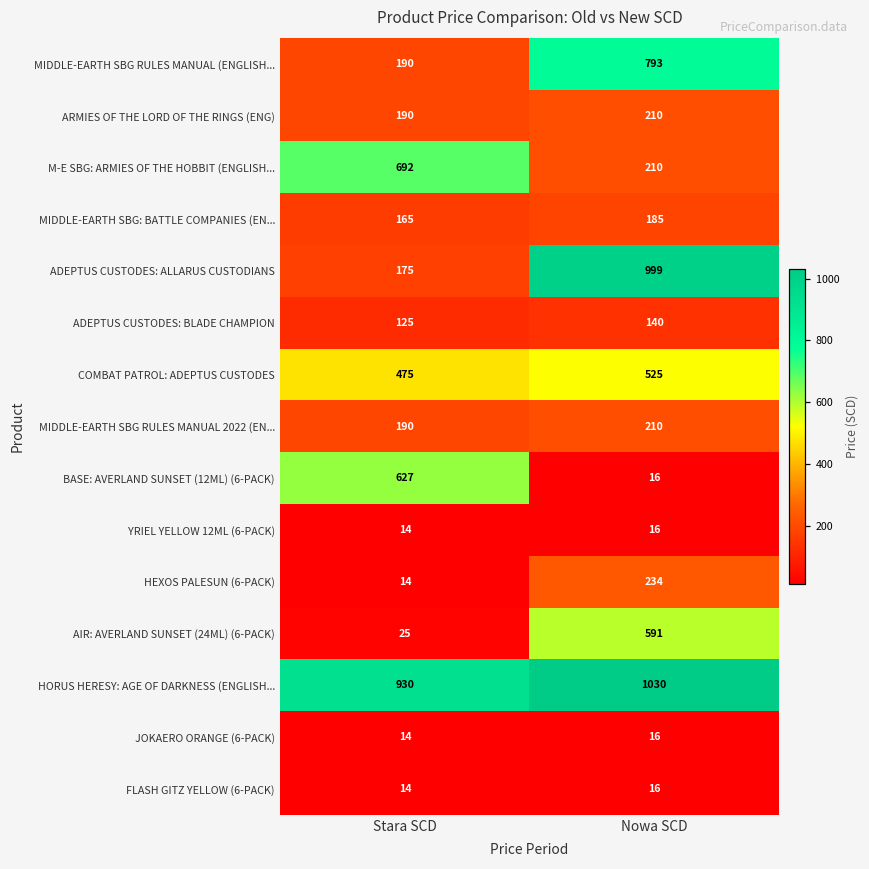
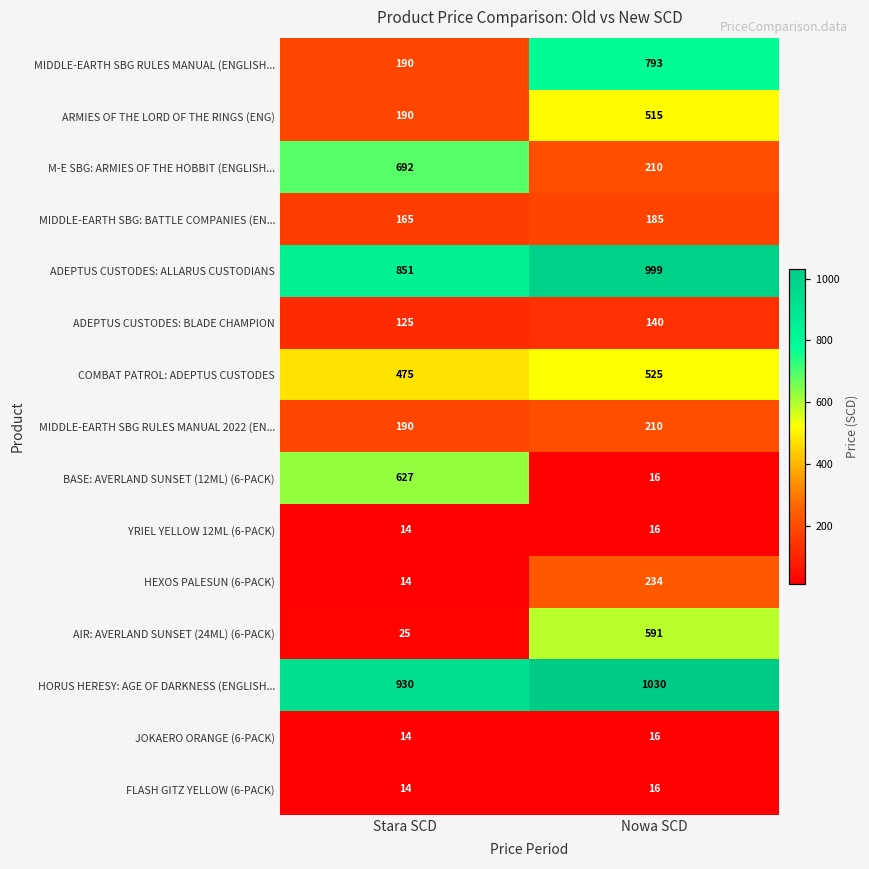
  {
    "MIDDLE-EARTH SBG RULES MANUAL (ENGLISH...": {
      "Stara SCD": 190,
      "Nowa SCD": 793
    },
    "ARMIES OF THE LORD OF THE RINGS (ENG)": {
      "Stara SCD": 190,
-     "Nowa SCD": 210
+     "Nowa SCD": 515
    },
    "M-E SBG: ARMIES OF THE HOBBIT (ENGLISH...": {
      "Stara SCD": 692,
      "Nowa SCD": 210
    },
    "MIDDLE-EARTH SBG: BATTLE COMPANIES (EN...": {
      "Stara SCD": 165,
      "Nowa SCD": 185
    },
    "ADEPTUS CUSTODES: ALLARUS CUSTODIANS": {
-     "Stara SCD": 175,
+     "Stara SCD": 851,
      "Nowa SCD": 999
    },
    "ADEPTUS CUSTODES: BLADE CHAMPION": {
      "Stara SCD": 125,
      "Nowa SCD": 140
    },
    "COMBAT PATROL: ADEPTUS CUSTODES": {
      "Stara SCD": 475,
      "Nowa SCD": 525
    },
    "MIDDLE-EARTH SBG RULES MANUAL 2022 (EN...": {
      "Stara SCD": 190,
      "Nowa SCD": 210
    },
    "BASE: AVERLAND SUNSET (12ML) (6-PACK)": {
      "Stara SCD": 627,
      "Nowa SCD": 16
    },
    "YRIEL YELLOW 12ML (6-PACK)": {
      "Stara SCD": 14,
      "Nowa SCD": 16
    },
    "HEXOS PALESUN (6-PACK)": {
      "Stara SCD": 14,
      "Nowa SCD": 234
    },
    "AIR: AVERLAND SUNSET (24ML) (6-PACK)": {
      "Stara SCD": 25,
      "Nowa SCD": 591
    },
    "HORUS HERESY: AGE OF DARKNESS (ENGLISH...": {
      "Stara SCD": 930,
      "Nowa SCD": 1030
    },
    "JOKAERO ORANGE (6-PACK)": {
      "Stara SCD": 14,
      "Nowa SCD": 16
    },
    "FLASH GITZ YELLOW (6-PACK)": {
      "Stara SCD": 14,
      "Nowa SCD": 16
    }
  }
